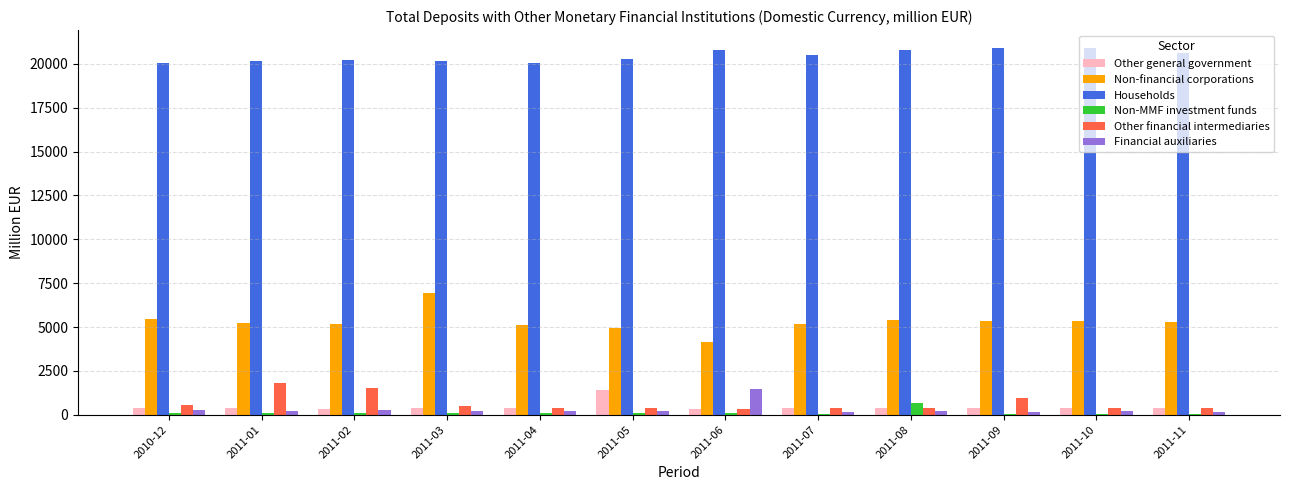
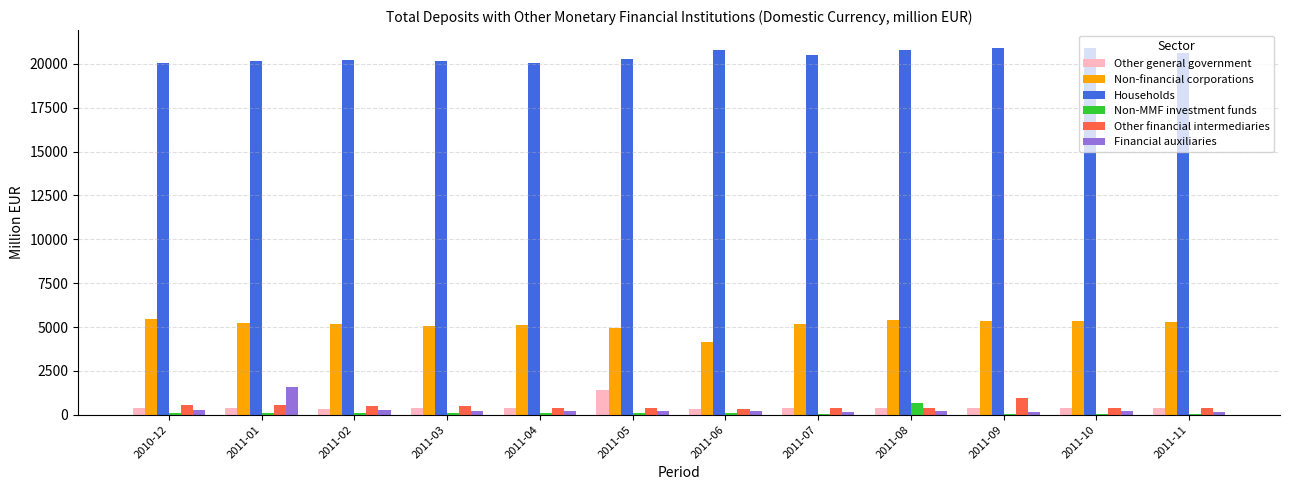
  {
    "Other general government": {
      "2010-12": 400,
      "2011-01": 400,
      "2011-02": 300,
      "2011-03": 400,
      "2011-04": 400,
      "2011-05": 1400,
      "2011-06": 400,
      "2011-07": 400,
      "2011-08": 400,
      "2011-09": 400,
      "2011-10": 400,
      "2011-11": 400
    },
    "Non-financial corporations": {
      "2010-12": 5400,
      "2011-01": 5200,
      "2011-02": 5200,
-     "2011-03": 7000,
+     "2011-03": 5000,
      "2011-04": 5100,
      "2011-05": 4900,
      "2011-06": 4200,
      "2011-07": 5200,
      "2011-08": 5400,
      "2011-09": 5300,
      "2011-10": 5400,
      "2011-11": 5300
    },
    "Households": {
      "2010-12": 20100,
      "2011-01": 20200,
      "2011-02": 20200,
      "2011-03": 20200,
      "2011-04": 20100,
      "2011-05": 20300,
      "2011-06": 20800,
      "2011-07": 20500,
      "2011-08": 20800,
      "2011-09": 20900
    },
    "Non-MMF investment funds": {
      "2011-08": 700
    },
    "Other financial intermediaries": {
      "2010-12": 500,
-     "2011-01": 1800,
-     "2011-02": 1500,
+     "2011-01": 600,
+     "2011-02": 500,
      "2011-03": 500,
      "2011-04": 400,
      "2011-05": 400,
      "2011-06": 300,
      "2011-07": 400,
      "2011-08": 400,
      "2011-09": 900,
      "2011-10": 400,
      "2011-11": 400
    },
    "Financial auxiliaries": {
      "2010-12": 200,
-     "2011-01": 200,
+     "2011-01": 1600,
      "2011-02": 300,
      "2011-03": 200,
      "2011-04": 200,
      "2011-05": 200,
-     "2011-06": 1500,
+     "2011-06": 200,
      "2011-07": 200,
      "2011-08": 200,
      "2011-09": 200,
      "2011-10": 200,
      "2011-11": 200
    }
  }
